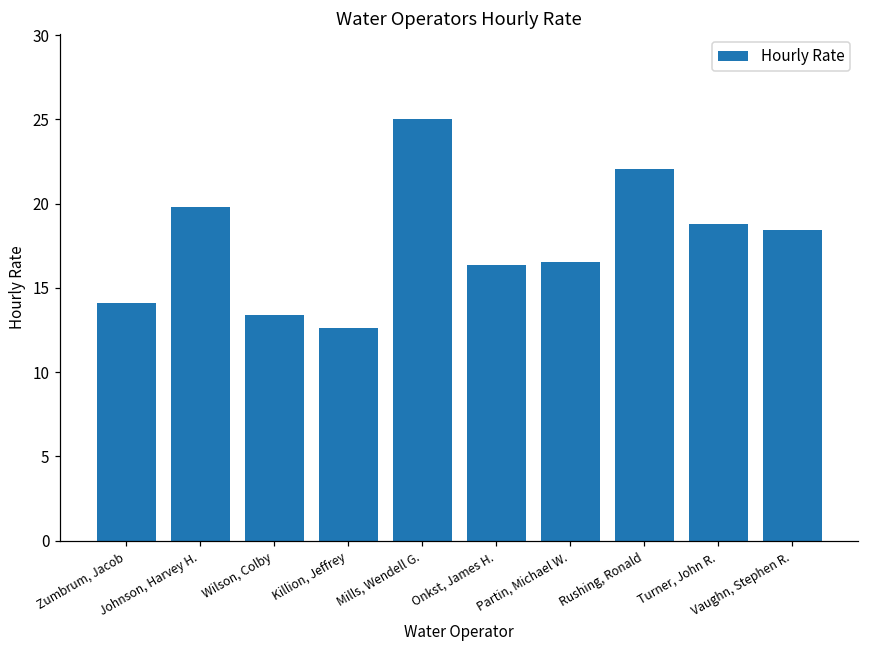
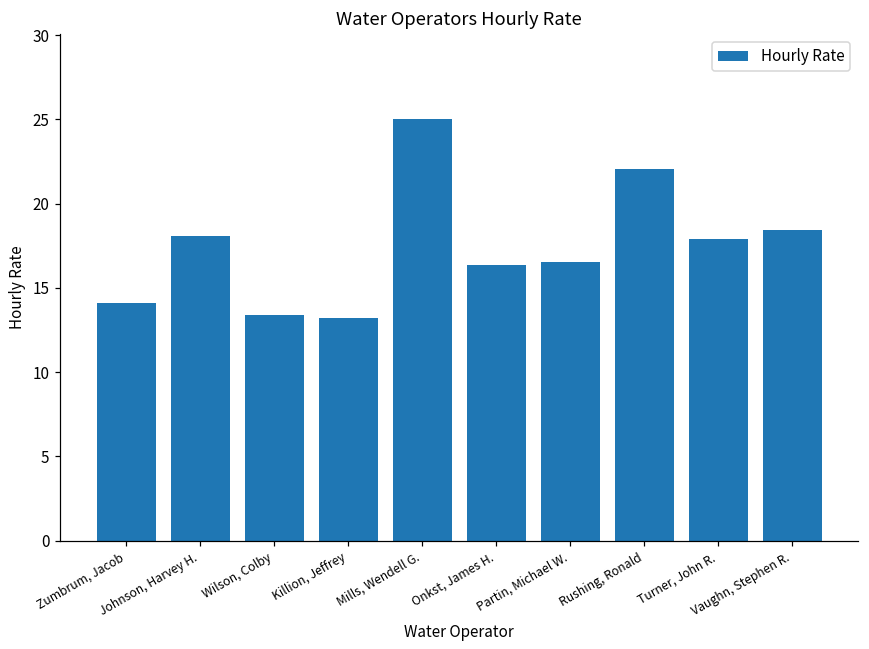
  {
    "Zumbrum, Jacob": 14.1,
-   "Johnson, Harvey H.": 19.8,
+   "Johnson, Harvey H.": 18.1,
    "Wilson, Colby": 13.4,
-   "Killion, Jeffrey": 12.6,
+   "Killion, Jeffrey": 13.2,
    "Mills, Wendell G.": 25.0,
    "Onkst, James H.": 16.3,
    "Partin, Michael W.": 16.6,
    "Rushing, Ronald": 22.1,
-   "Turner, John R.": 18.8,
+   "Turner, John R.": 17.9,
    "Vaughn, Stephen R.": 18.5
  }
